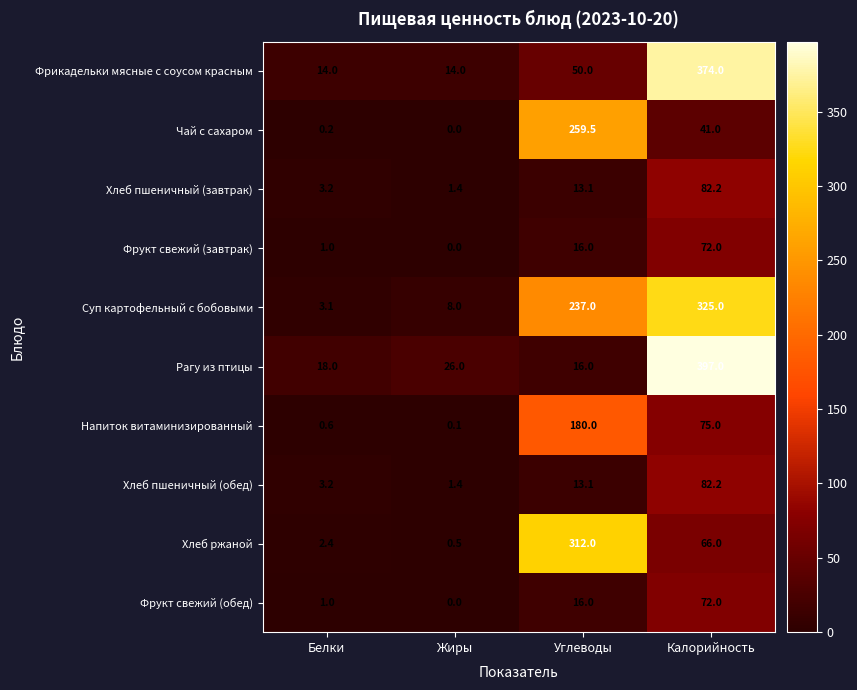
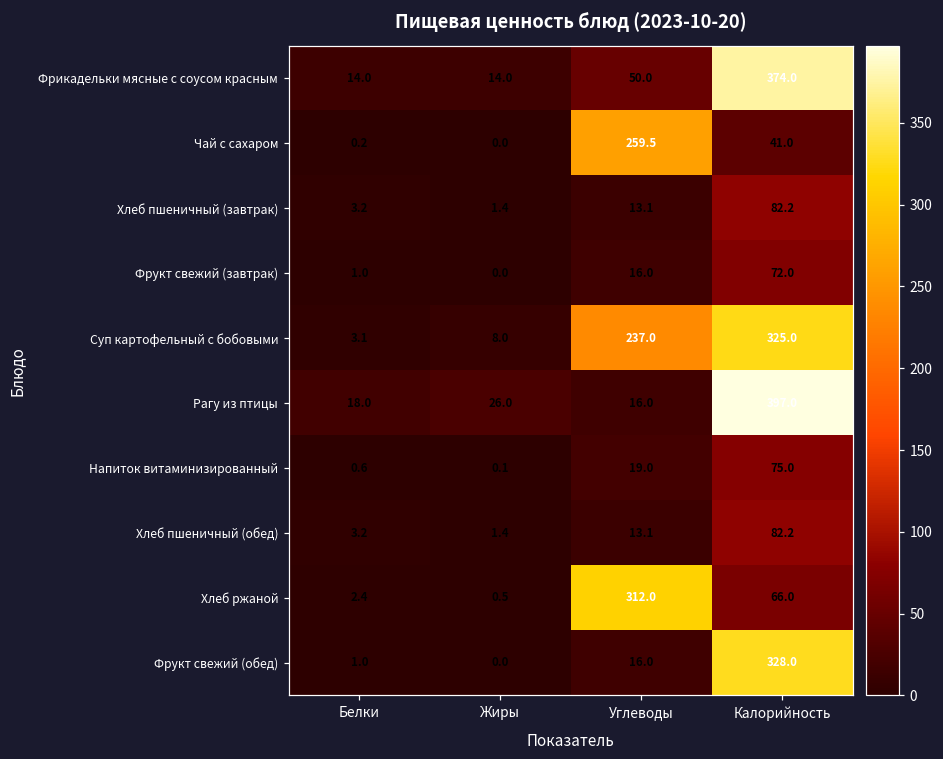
  {
    "Фрикадельки мясные с соусом красным": {
      "Белки": 14.0,
      "Жиры": 14.0,
      "Углеводы": 50.0,
      "Калорийность": 374.0
    },
    "Чай с сахаром": {
      "Углеводы": 259.5,
      "Калорийность": 41.0
    },
    "Хлеб пшеничный (завтрак)": {
      "Белки": 3.2,
      "Углеводы": 13.1,
      "Калорийность": 82.2
    },
    "Фрукт свежий (завтрак)": {
      "Углеводы": 16.0,
      "Калорийность": 72.0
    },
    "Суп картофельный с бобовыми": {
      "Белки": 3.1,
      "Жиры": 8.0,
      "Углеводы": 237.0,
      "Калорийность": 325.0
    },
    "Рагу из птицы": {
      "Белки": 18.0,
      "Жиры": 26.0,
      "Углеводы": 16.0
    },
    "Напиток витаминизированный": {
-     "Углеводы": 180.0,
+     "Углеводы": 19.0,
      "Калорийность": 75.0
    },
    "Хлеб пшеничный (обед)": {
      "Белки": 3.2,
      "Углеводы": 13.1,
      "Калорийность": 82.2
    },
    "Хлеб ржаной": {
      "Углеводы": 312.0,
      "Калорийность": 66.0
    },
    "Фрукт свежий (обед)": {
      "Углеводы": 16.0,
-     "Калорийность": 72.0
+     "Калорийность": 328.0
    }
  }
